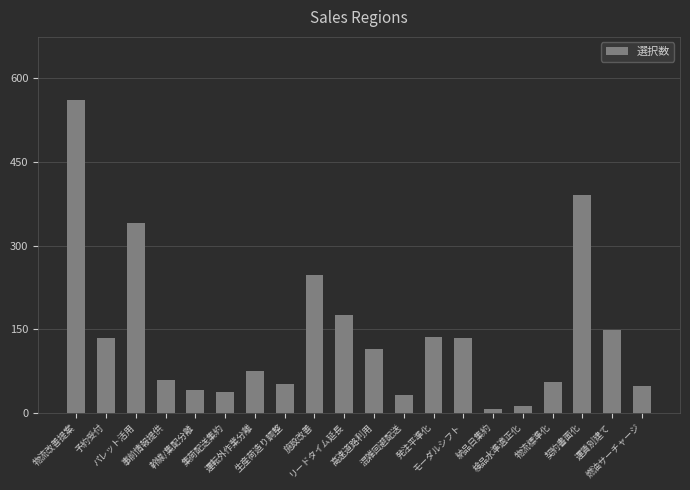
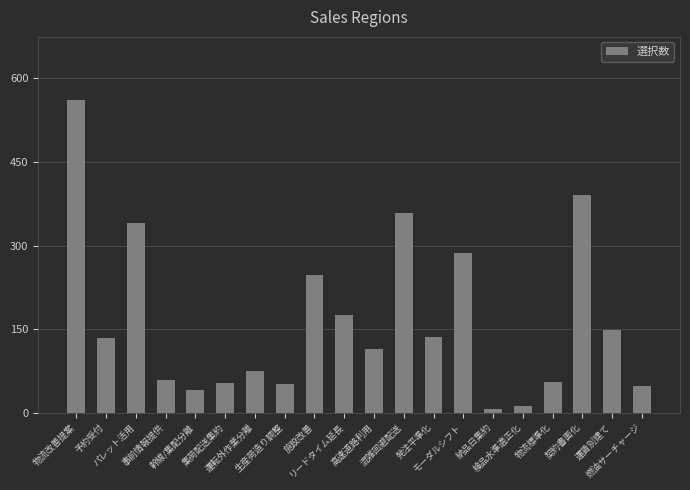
  {
    "物流改善提案": 560,
    "予約受付": 130,
    "パレット活用": 340,
    "事前情報提供": 60,
    "幹線/集配分離": 40,
-   "集荷配送集約": 40,
+   "集荷配送集約": 50,
    "運転外作業分離": 80,
    "生産荷造り調整": 50,
    "施設改善": 250,
    "リードタイム延長": 180,
    "高速道路利用": 110,
-   "混雑回避配送": 30,
+   "混雑回避配送": 360,
    "発注平準化": 140,
-   "モーダルシフト": 140,
+   "モーダルシフト": 290,
    "納品日集約": 10,
    "検品水準適正化": 10,
    "物流標準化": 60,
    "契約書面化": 390,
    "運賃別建て": 150,
    "燃油サーチャージ": 50
  }
